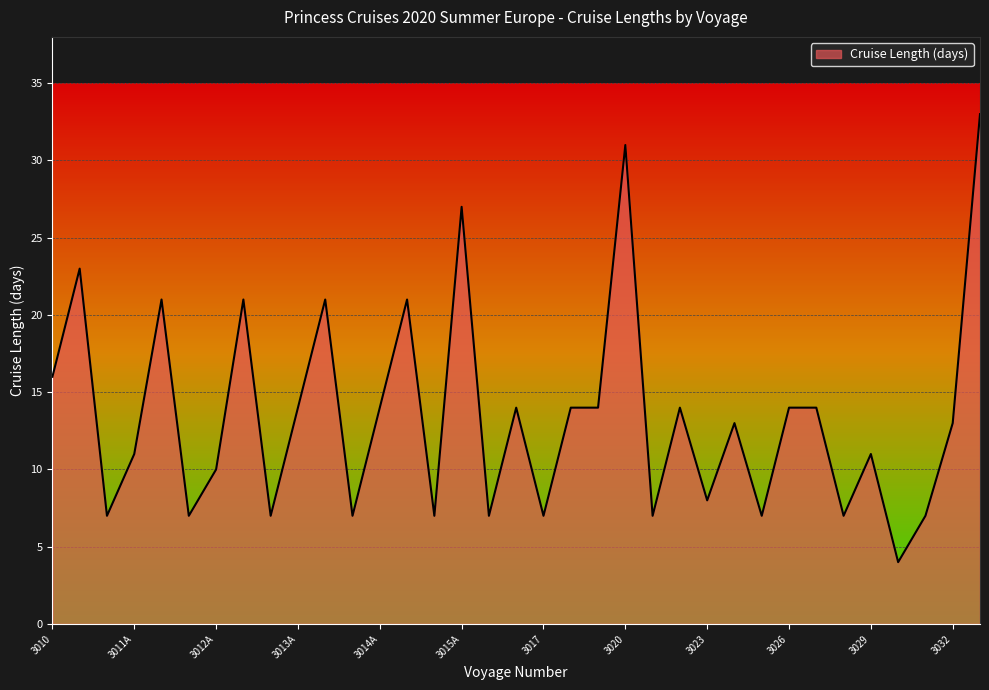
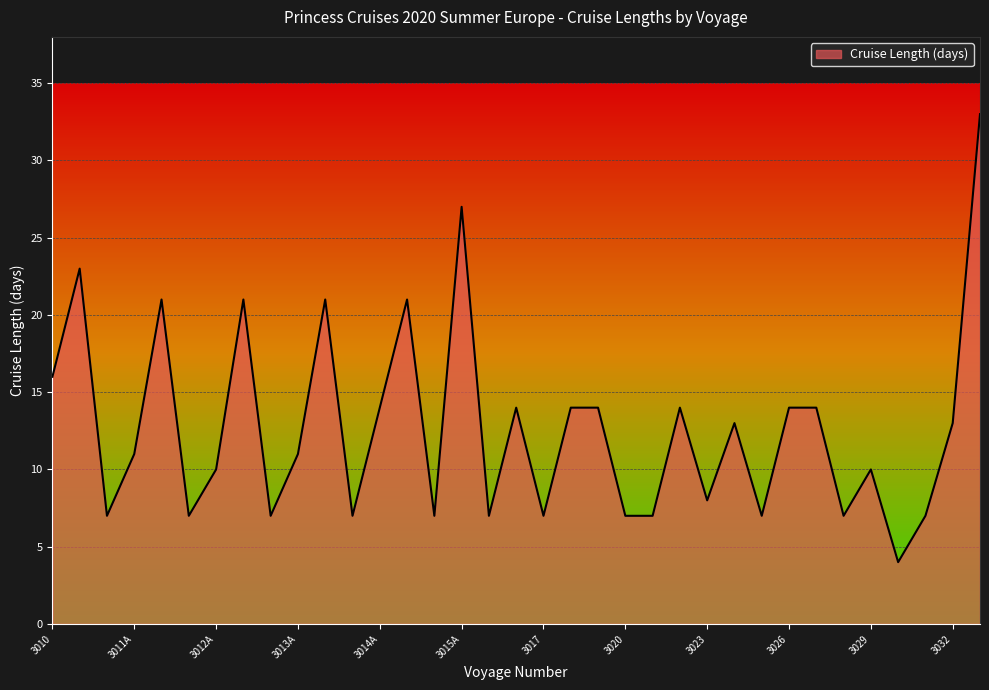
  {
    "3010": 16,
    "3011A": 11,
    "3012A": 10,
-   "3013A": 14,
+   "3013A": 11,
    "3014A": 14,
    "3015A": 27,
    "3017": 7,
-   "3020": 31,
+   "3020": 7,
    "3023": 8,
    "3026": 14,
-   "3029": 11,
+   "3029": 10,
    "3032": 13
  }
